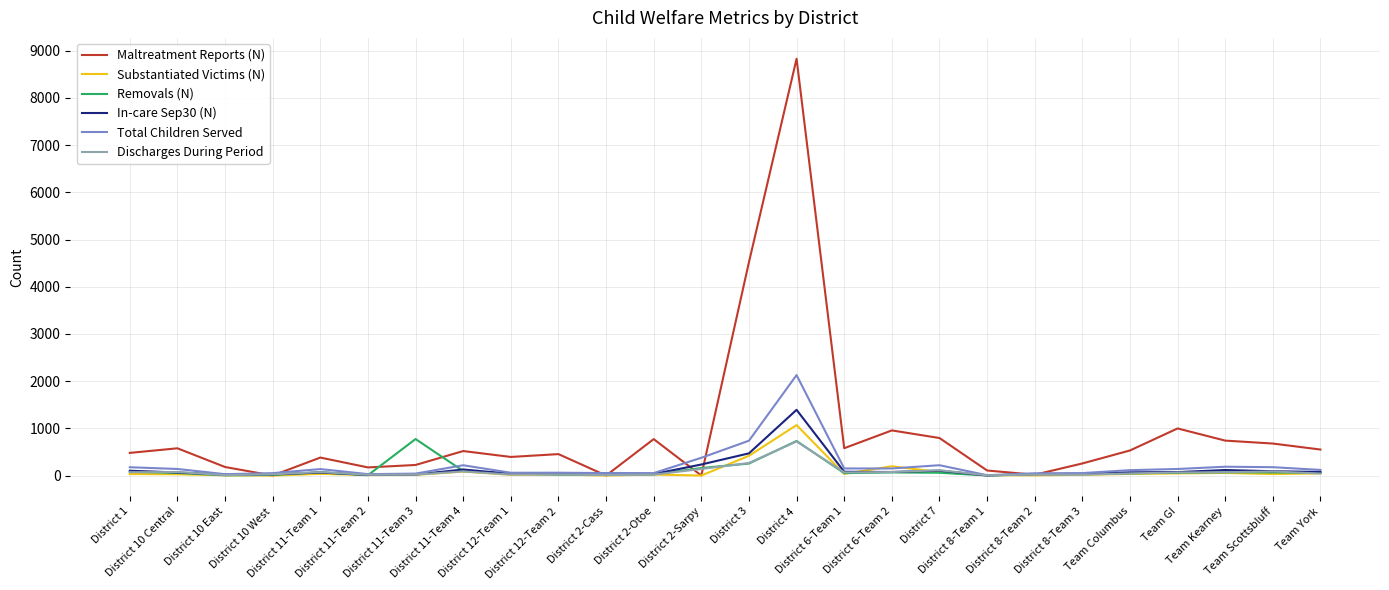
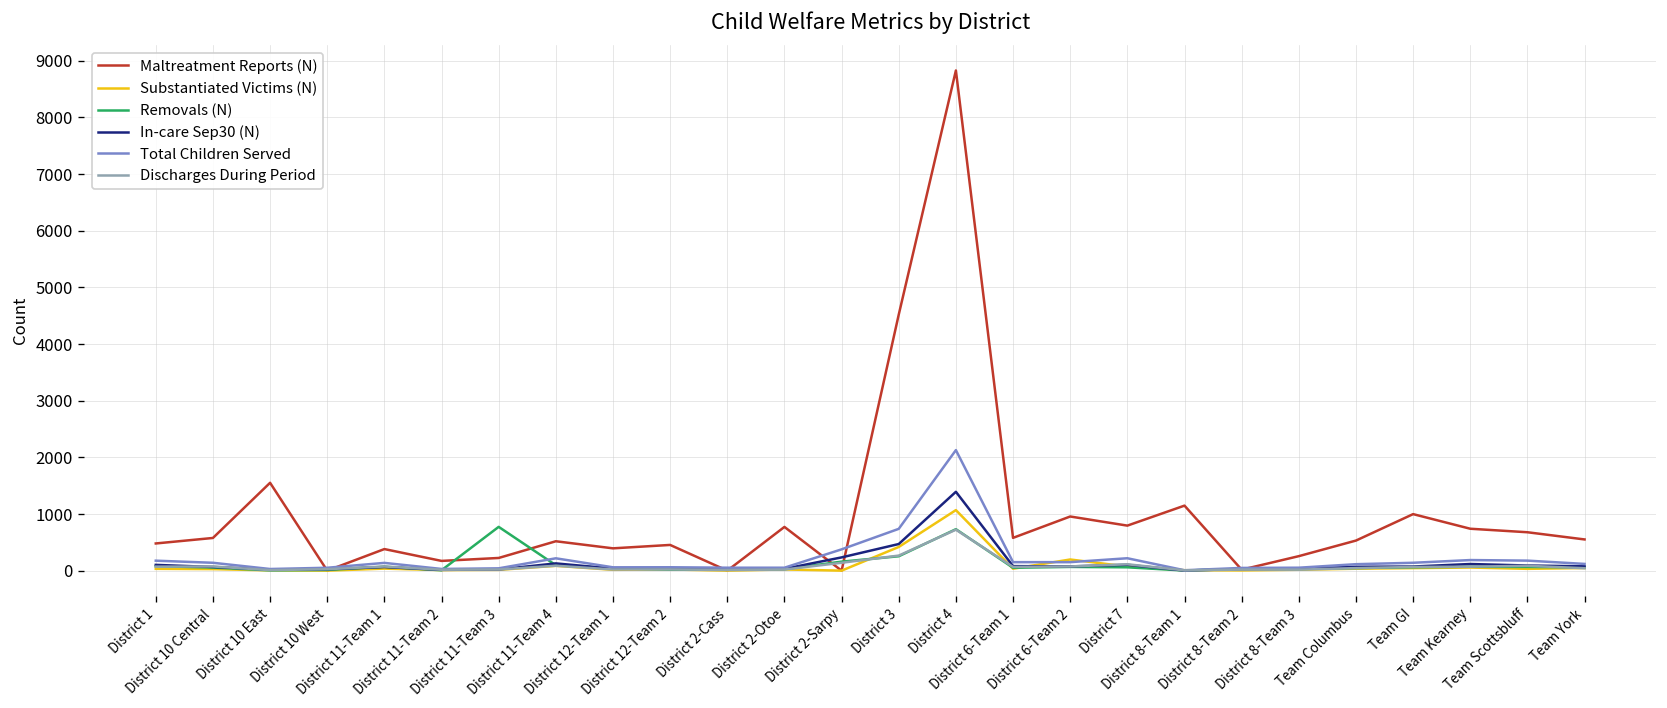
  {
    "Maltreatment Reports (N)": {
      "District 1": 500,
      "District 10 Central": 600,
-     "District 10 East": 200,
+     "District 10 East": 1600,
      "District 11-Team 1": 400,
      "District 11-Team 2": 200,
      "District 11-Team 3": 200,
      "District 11-Team 4": 500,
      "District 12-Team 1": 400,
      "District 12-Team 2": 500,
      "District 2-Otoe": 800,
      "District 3": 4500,
      "District 4": 8800,
      "District 6-Team 1": 600,
      "District 6-Team 2": 1000,
      "District 7": 800,
-     "District 8-Team 1": 100,
+     "District 8-Team 1": 1100,
      "District 8-Team 3": 300,
      "Team Columbus": 500,
      "Team GI": 1000,
      "Team Kearney": 700,
      "Team Scottsbluff": 700,
      "Team York": 600
    },
    "Substantiated Victims (N)": {
      "District 4": 1100
    },
    "Removals (N)": {
      "District 11-Team 3": 800
    },
    "In-care Sep30 (N)": {
      "District 2-Sarpy": 200,
      "District 4": 1400
    }
  }
